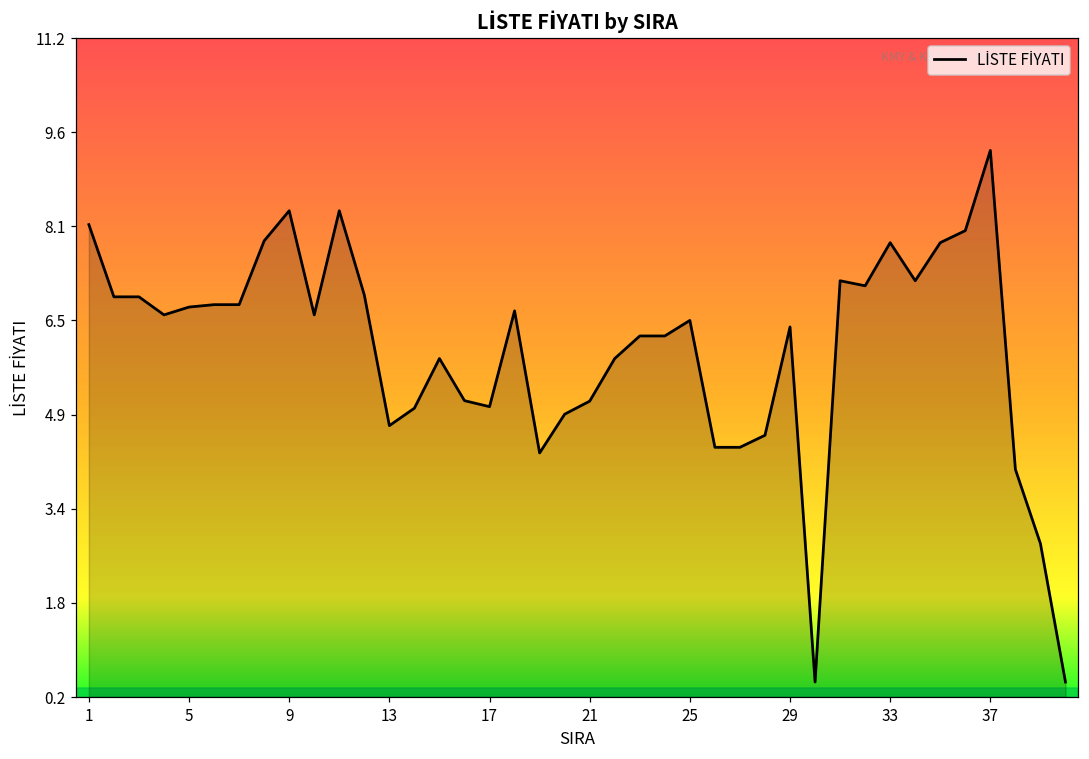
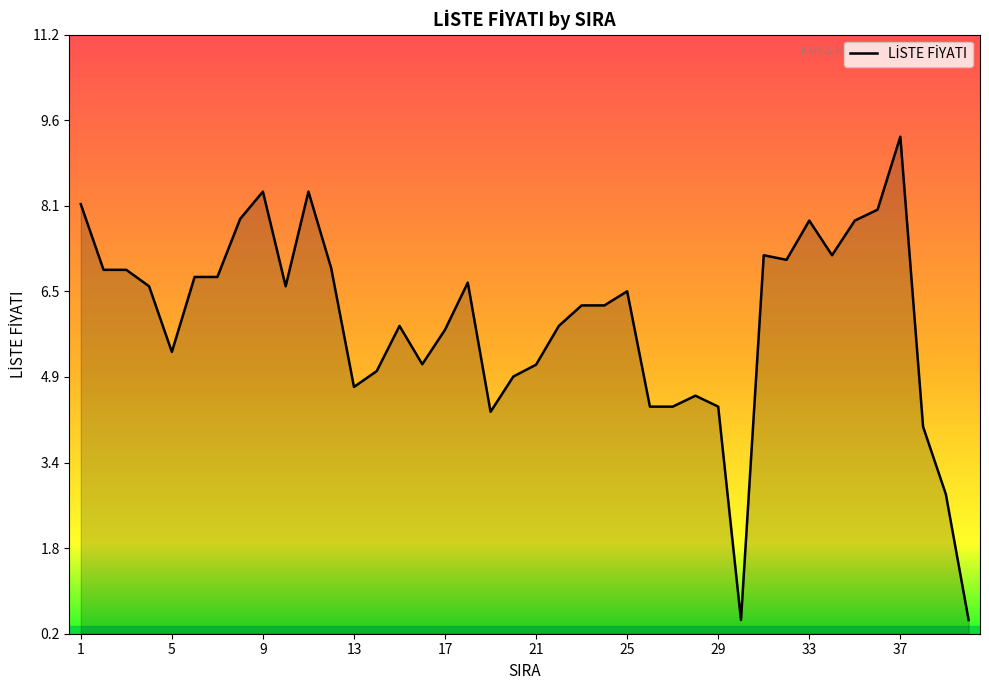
  {
    "1": 8.1,
-   "5": 6.7,
+   "5": 5.4,
    "9": 8.3,
    "13": 4.8,
-   "17": 5.1,
+   "17": 5.8,
    "21": 5.2,
    "25": 6.5,
-   "29": 6.4,
+   "29": 4.4,
    "33": 7.8,
    "37": 9.3
  }
